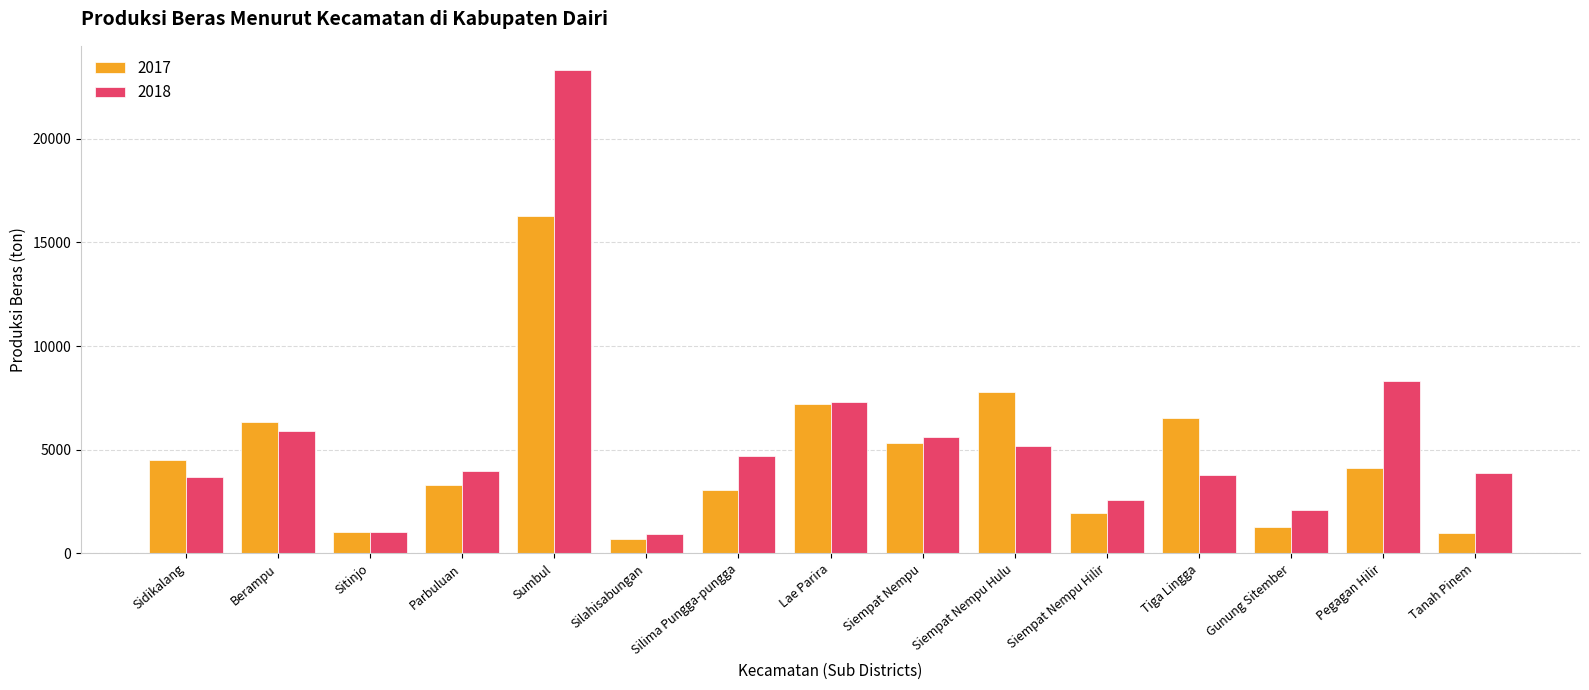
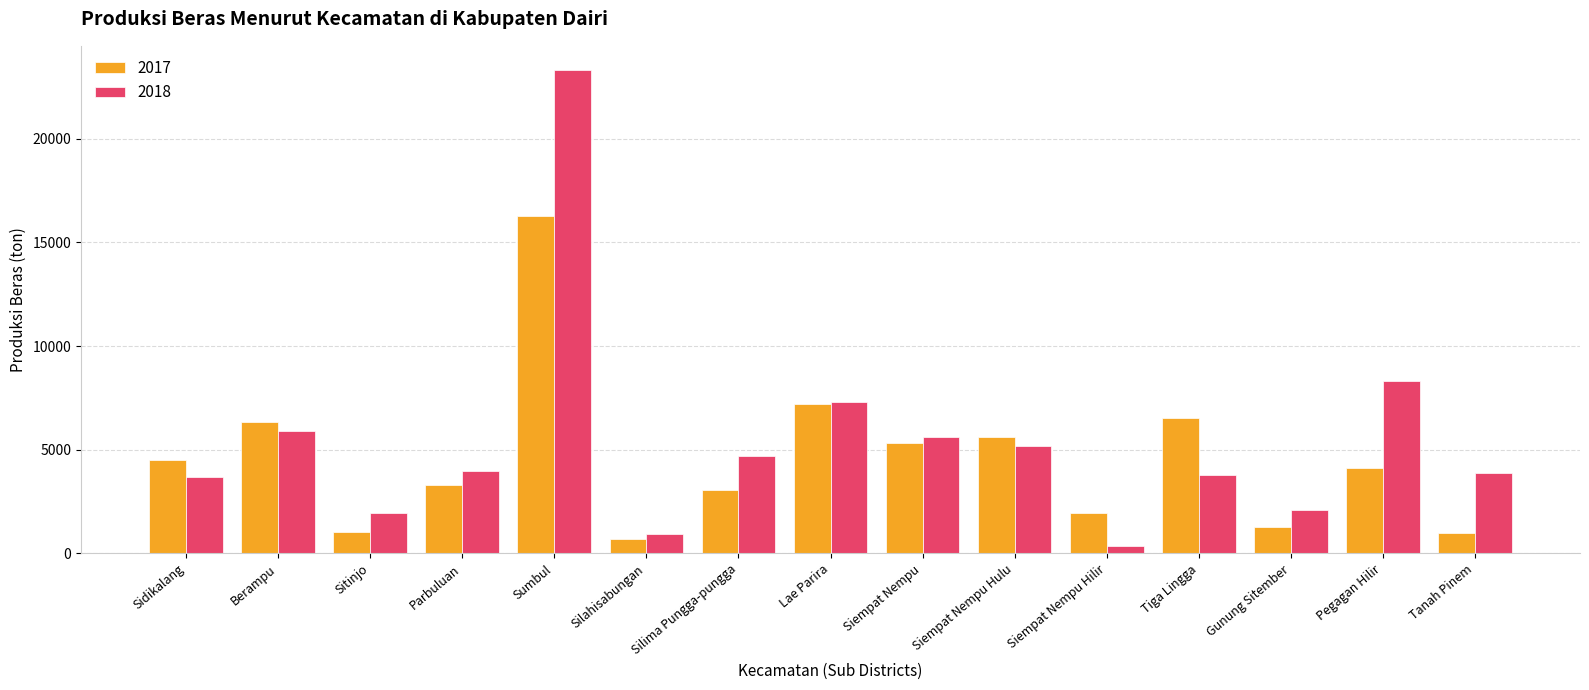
  {
    "2017": {
      "Sidikalang": 4500,
      "Berampu": 6300,
      "Sitinjo": 1000,
      "Parbuluan": 3300,
      "Sumbul": 16300,
      "Silahisabungan": 700,
      "Silima Pungga-pungga": 3100,
      "Lae Parira": 7200,
      "Siempat Nempu": 5300,
-     "Siempat Nempu Hulu": 7800,
+     "Siempat Nempu Hulu": 5600,
      "Siempat Nempu Hilir": 1900,
      "Tiga Lingga": 6500,
      "Gunung Sitember": 1300,
      "Pegagan Hilir": 4100,
      "Tanah Pinem": 1000
    },
    "2018": {
      "Sidikalang": 3700,
      "Berampu": 5900,
-     "Sitinjo": 1000,
+     "Sitinjo": 1900,
      "Parbuluan": 4000,
      "Sumbul": 23300,
      "Silahisabungan": 900,
      "Silima Pungga-pungga": 4700,
      "Lae Parira": 7300,
      "Siempat Nempu": 5600,
      "Siempat Nempu Hulu": 5200,
-     "Siempat Nempu Hilir": 2600,
+     "Siempat Nempu Hilir": 400,
      "Tiga Lingga": 3800,
      "Gunung Sitember": 2100,
      "Pegagan Hilir": 8300,
      "Tanah Pinem": 3900
    }
  }
